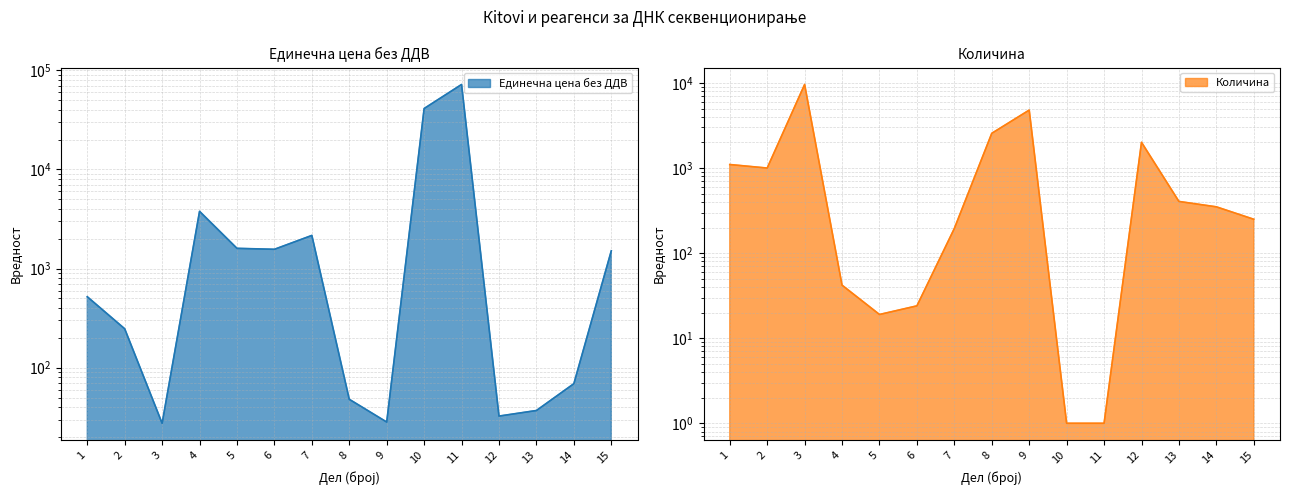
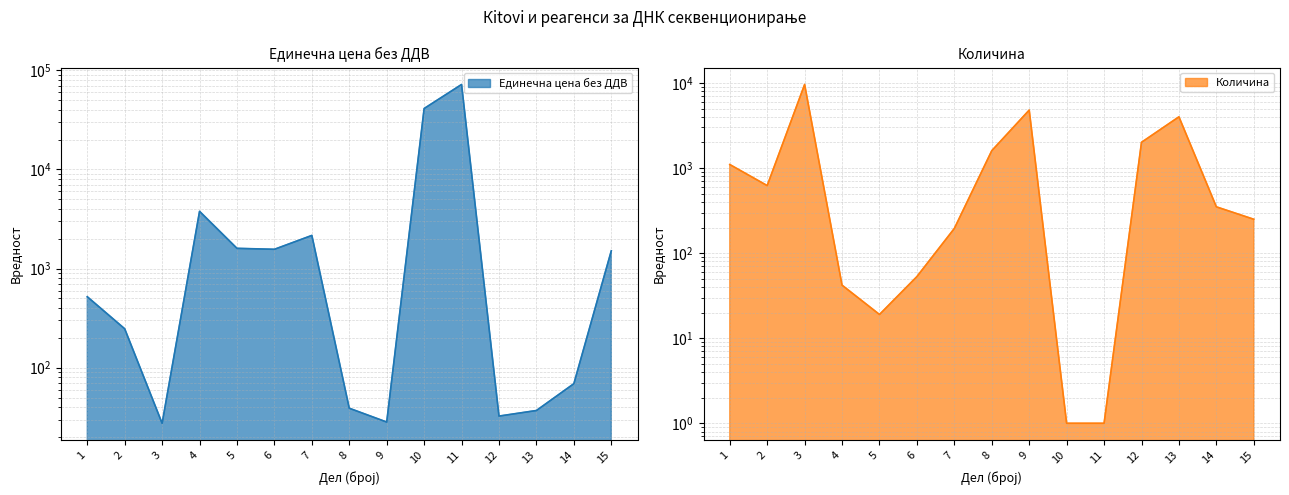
  {
    "Единечна цена без ДДВ": {
      "1": 500,
      "2": 250,
      "3": 28,
      "4": 3800,
      "5": 1600,
      "6": 1600,
      "7": 2200,
-     "8": 50,
+     "8": 39,
      "9": 28,
      "10": 41000,
      "11": 70000,
      "12": 33,
      "13": 37,
      "14": 70,
      "15": 1500
    },
    "Количина": {
      "1": 1100,
-     "2": 1000,
+     "2": 600,
      "3": 10000,
      "4": 40,
      "5": 19,
-     "6": 24,
+     "6": 50,
      "7": 200,
-     "8": 2600,
+     "8": 1600,
      "9": 5000,
      "10": 1,
      "11": 1,
      "12": 2000,
-     "13": 400,
+     "13": 4000,
      "14": 350,
      "15": 250
    }
  }
